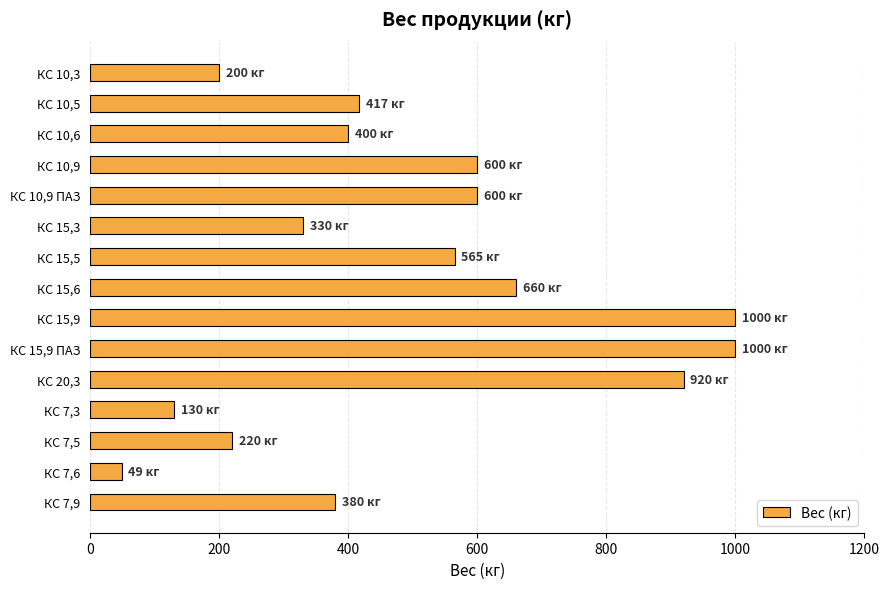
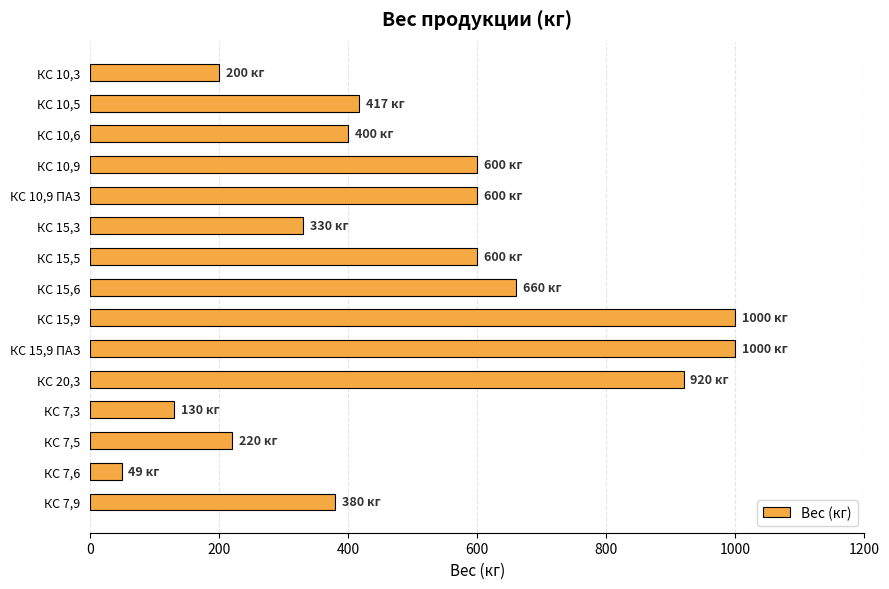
  {
    "КС 10,3": 200,
    "КС 10,5": 417,
    "КС 10,6": 400,
    "КС 10,9": 600,
    "КС 10,9 ПАЗ": 600,
    "КС 15,3": 330,
-   "КС 15,5": 565,
+   "КС 15,5": 600,
    "КС 15,6": 660,
    "КС 15,9": 1000,
    "КС 15,9 ПАЗ": 1000,
    "КС 20,3": 920,
    "КС 7,3": 130,
    "КС 7,5": 220,
    "КС 7,6": 49,
    "КС 7,9": 380
  }
